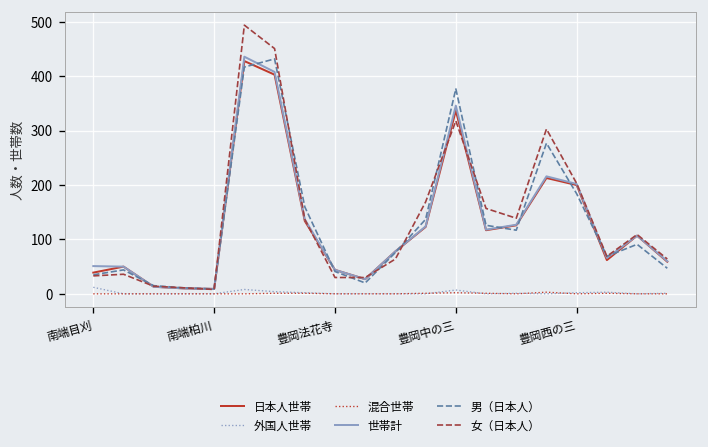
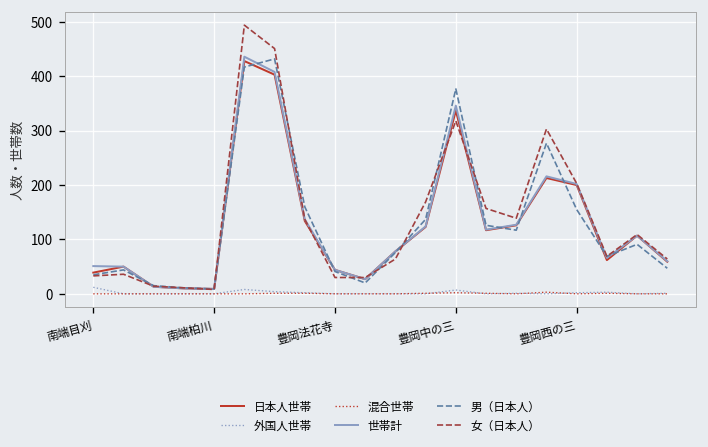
  {
    "男（日本人）": {
      "豊岡中の三": 380,
-     "豊岡西の三": 180
+     "豊岡西の三": 160
    }
  }
